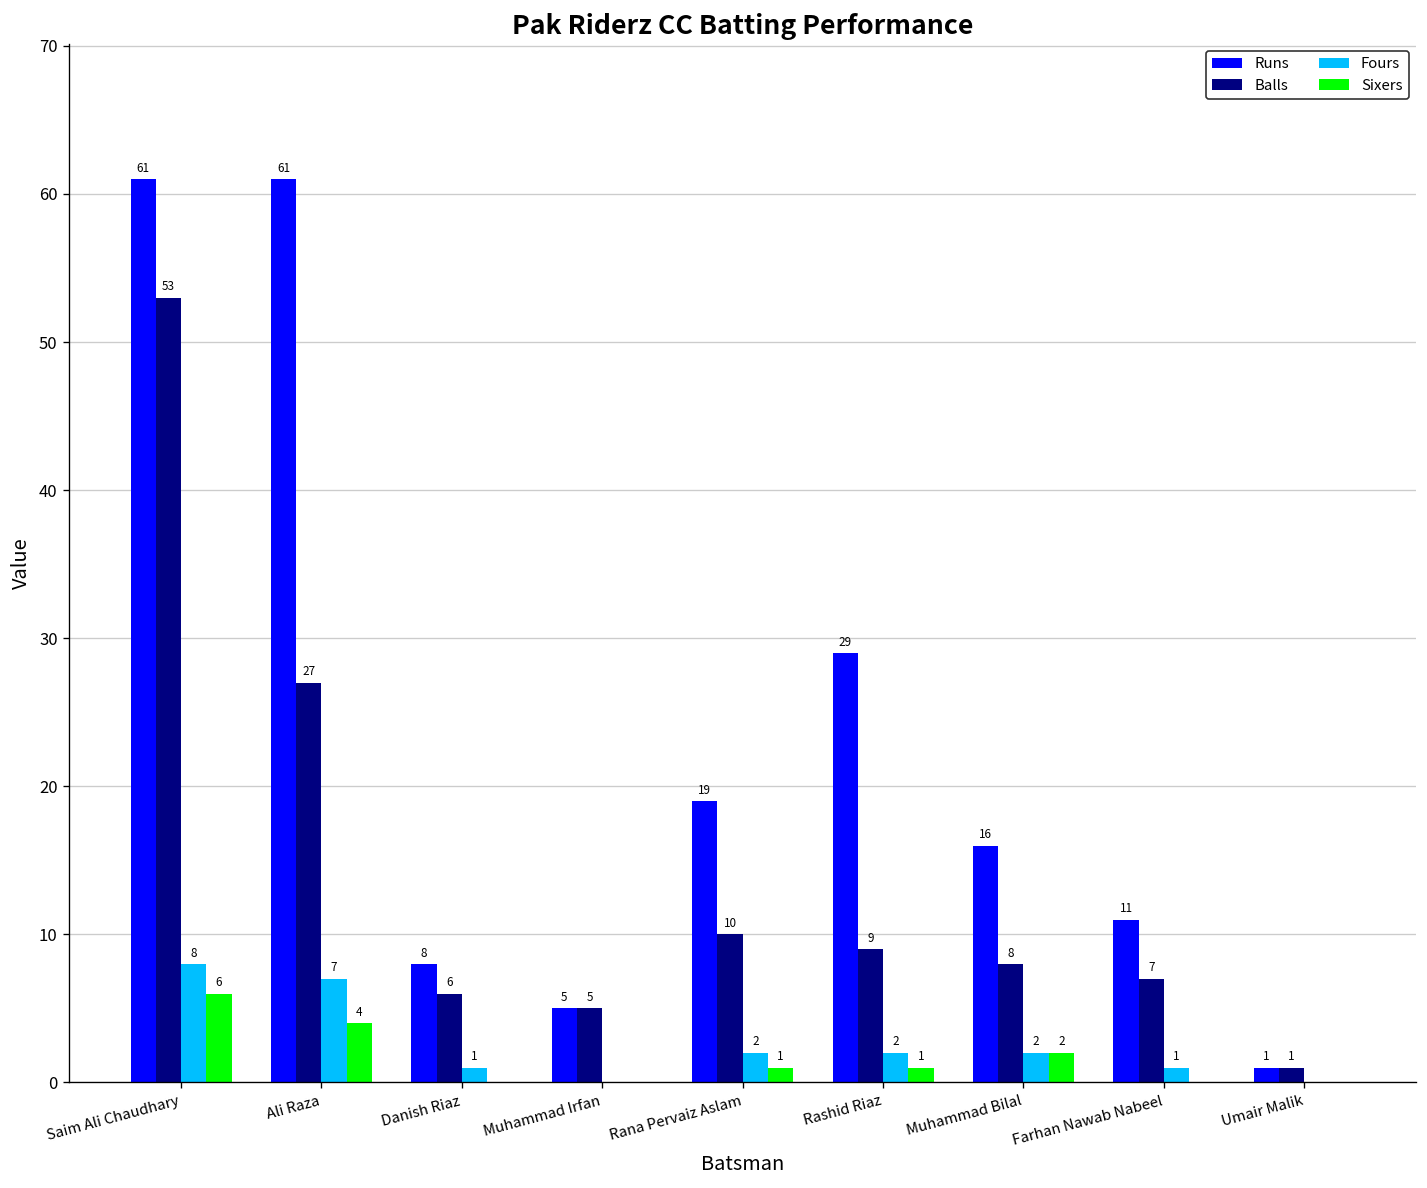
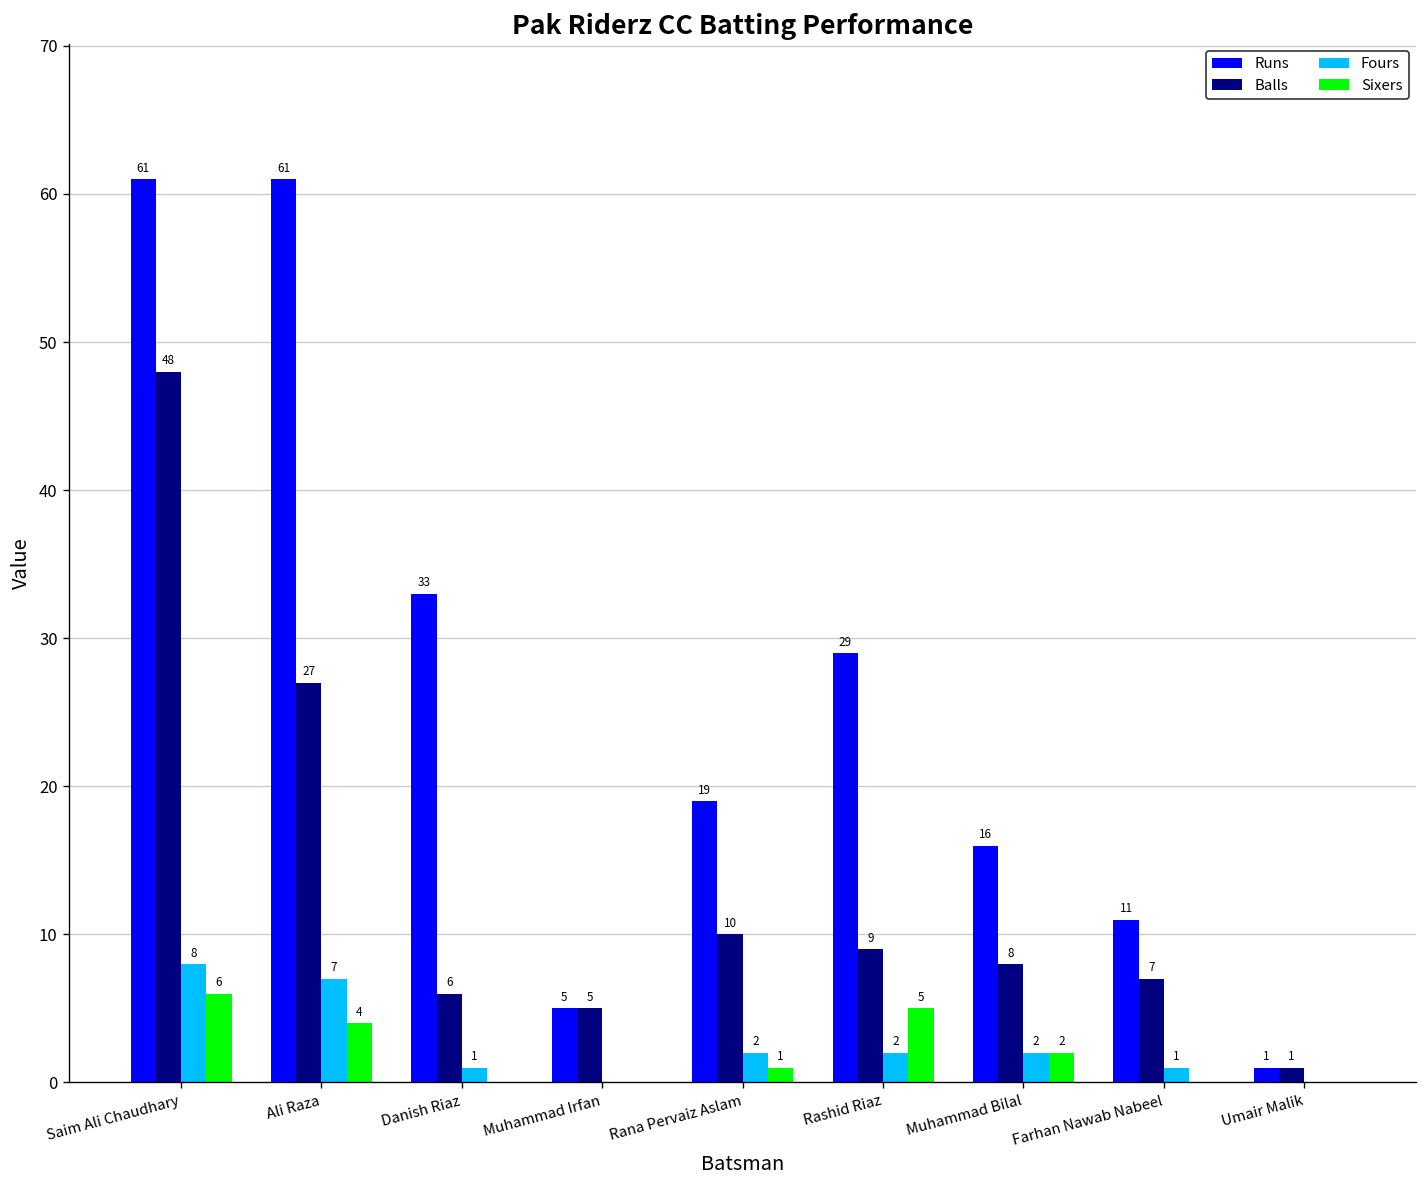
  {
    "Runs": {
      "Saim Ali Chaudhary": 61,
      "Ali Raza": 61,
-     "Danish Riaz": 8,
+     "Danish Riaz": 33,
      "Muhammad Irfan": 5,
      "Rana Pervaiz Aslam": 19,
      "Rashid Riaz": 29,
      "Muhammad Bilal": 16,
      "Farhan Nawab Nabeel": 11,
      "Umair Malik": 1
    },
    "Balls": {
-     "Saim Ali Chaudhary": 53,
+     "Saim Ali Chaudhary": 48,
      "Ali Raza": 27,
      "Danish Riaz": 6,
      "Muhammad Irfan": 5,
      "Rana Pervaiz Aslam": 10,
      "Rashid Riaz": 9,
      "Muhammad Bilal": 8,
      "Farhan Nawab Nabeel": 7,
      "Umair Malik": 1
    },
    "Fours": {
      "Saim Ali Chaudhary": 8,
      "Ali Raza": 7,
      "Danish Riaz": 1,
      "Rana Pervaiz Aslam": 2,
      "Rashid Riaz": 2,
      "Muhammad Bilal": 2,
      "Farhan Nawab Nabeel": 1
    },
    "Sixers": {
      "Saim Ali Chaudhary": 6,
      "Ali Raza": 4,
      "Rana Pervaiz Aslam": 1,
-     "Rashid Riaz": 1,
+     "Rashid Riaz": 5,
      "Muhammad Bilal": 2
    }
  }
